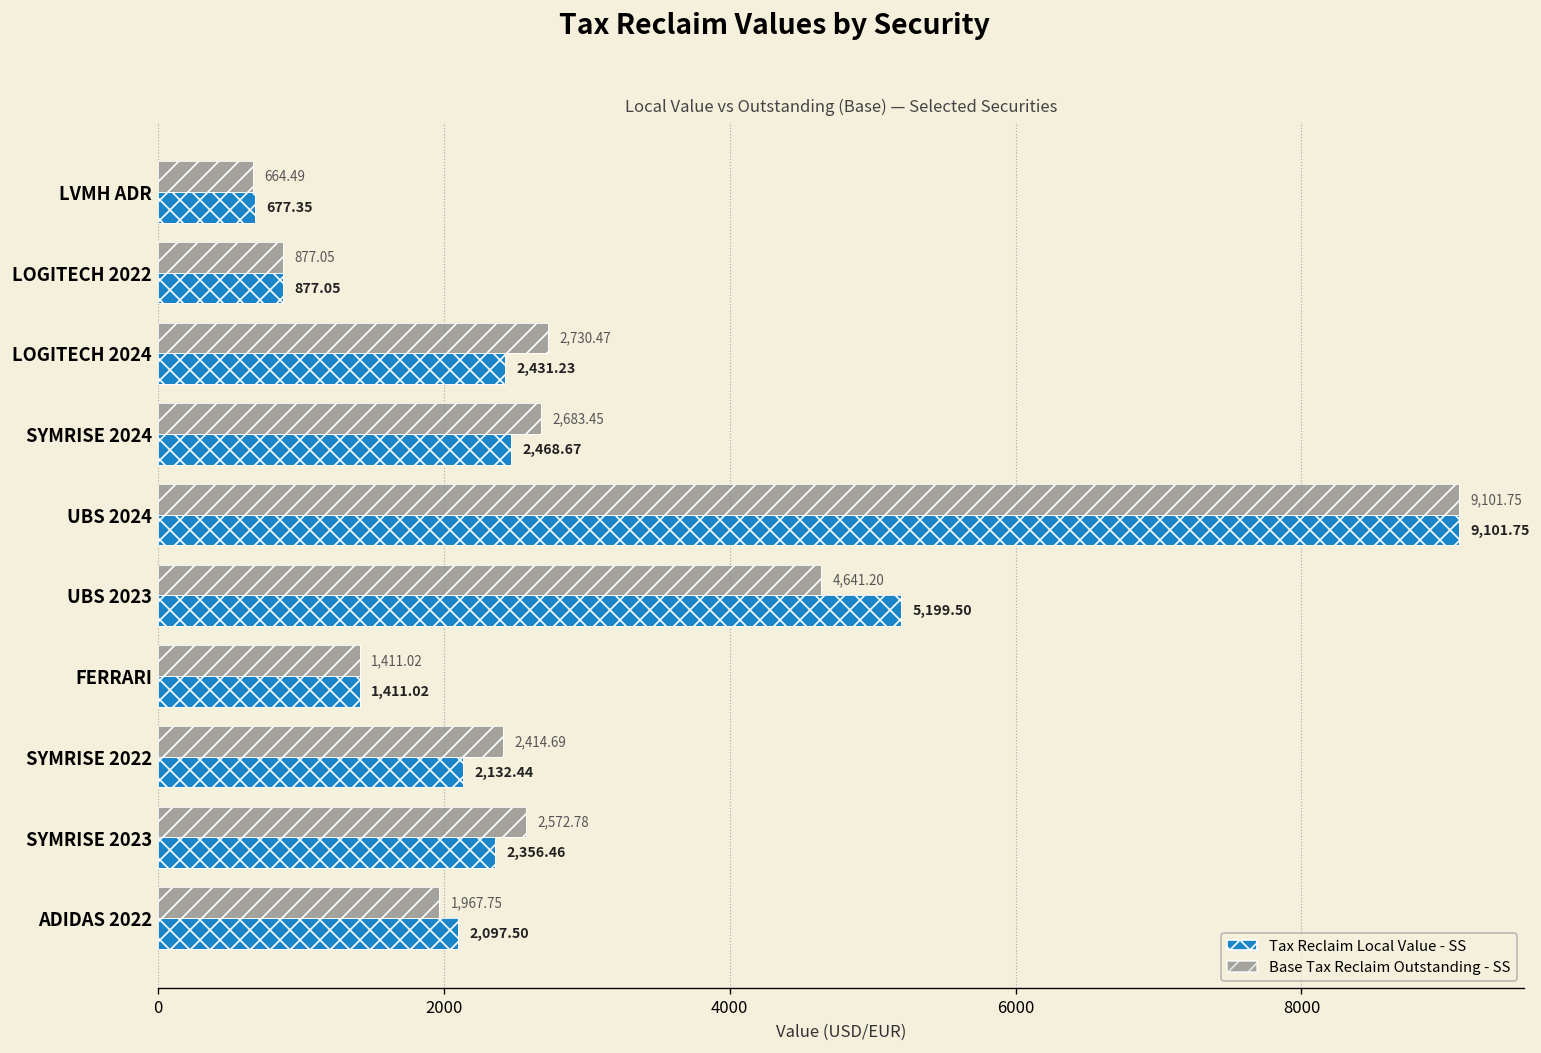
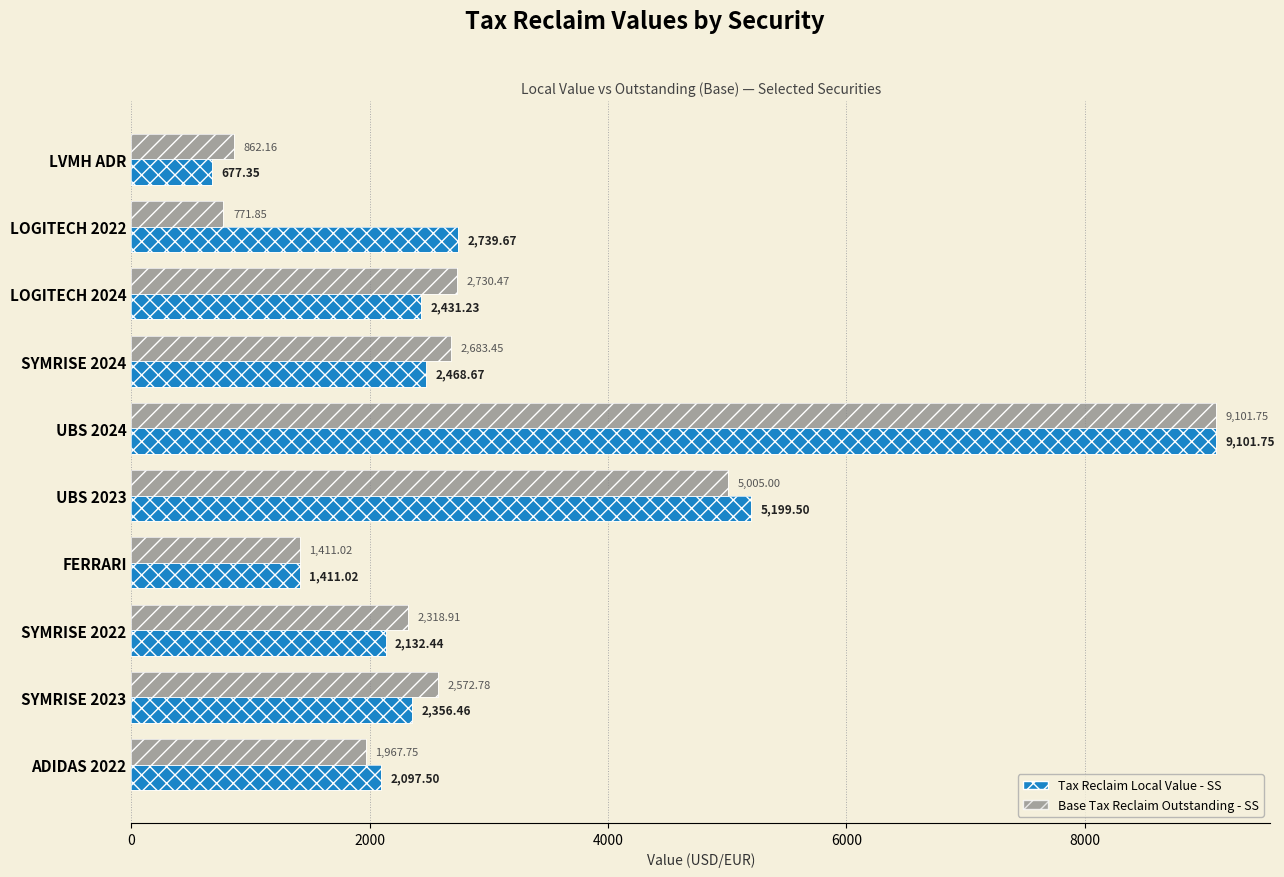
  {
    "Tax Reclaim Local Value - SS": {
      "LVMH ADR": "677.35",
-     "LOGITECH 2022": "877.05",
+     "LOGITECH 2022": "2,739.67",
      "LOGITECH 2024": "2,431.23",
      "SYMRISE 2024": "2,468.67",
      "UBS 2024": "9,101.75",
      "UBS 2023": "5,199.50",
      "FERRARI": "1,411.02",
      "SYMRISE 2022": "2,132.44",
      "SYMRISE 2023": "2,356.46",
      "ADIDAS 2022": "2,097.50"
    },
    "Base Tax Reclaim Outstanding - SS": {
-     "LVMH ADR": "664.49",
-     "LOGITECH 2022": "877.05",
+     "LVMH ADR": "862.16",
+     "LOGITECH 2022": "771.85",
      "LOGITECH 2024": "2,730.47",
      "SYMRISE 2024": "2,683.45",
      "UBS 2024": "9,101.75",
-     "UBS 2023": "4,641.20",
+     "UBS 2023": "5,005.00",
      "FERRARI": "1,411.02",
-     "SYMRISE 2022": "2,414.69",
+     "SYMRISE 2022": "2,318.91",
      "SYMRISE 2023": "2,572.78",
      "ADIDAS 2022": "1,967.75"
    }
  }
